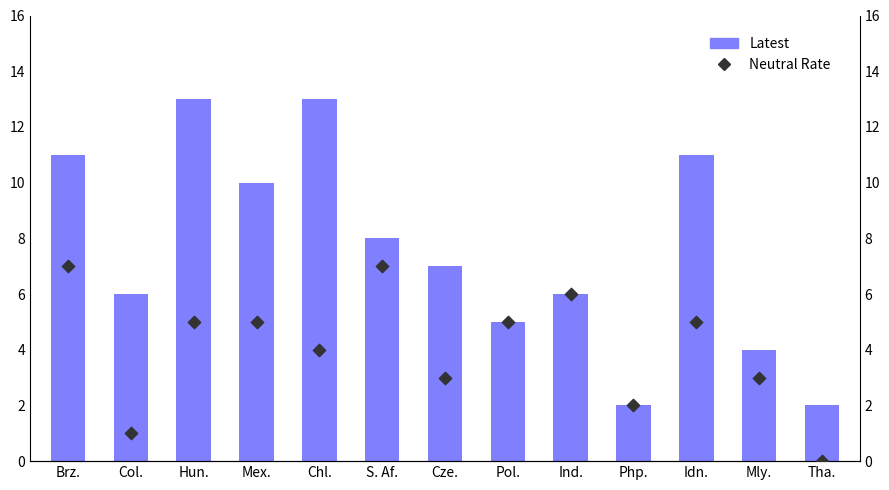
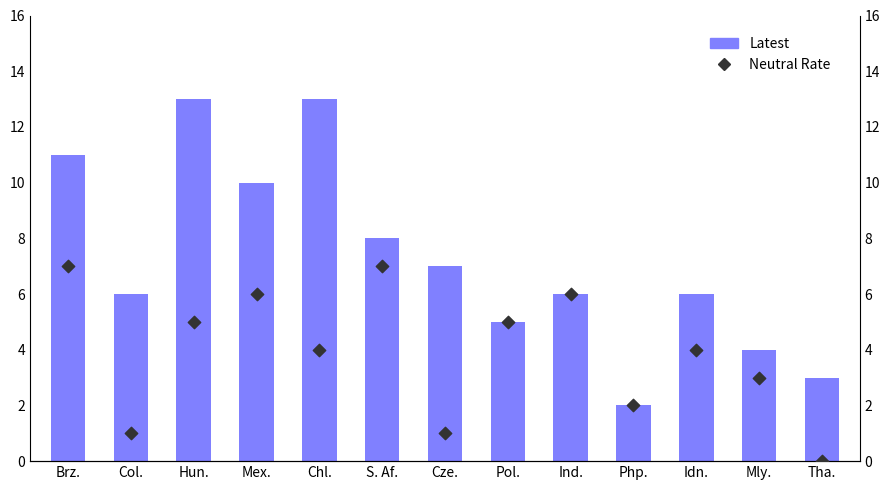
  {
    "Latest": {
      "Brz.": 11,
      "Col.": 6,
      "Hun.": 13,
      "Mex.": 10,
      "Chl.": 13,
      "S. Af.": 8,
      "Cze.": 7,
      "Pol.": 5,
      "Ind.": 6,
      "Php.": 2,
-     "Idn.": 11,
+     "Idn.": 6,
      "Mly.": 4,
-     "Tha.": 2
+     "Tha.": 3
    },
    "Neutral Rate": {
-     "Mex.": 5,
-     "Cze.": 3,
-     "Idn.": 5
+     "Mex.": 6,
+     "Cze.": 1,
+     "Idn.": 4
    }
  }
